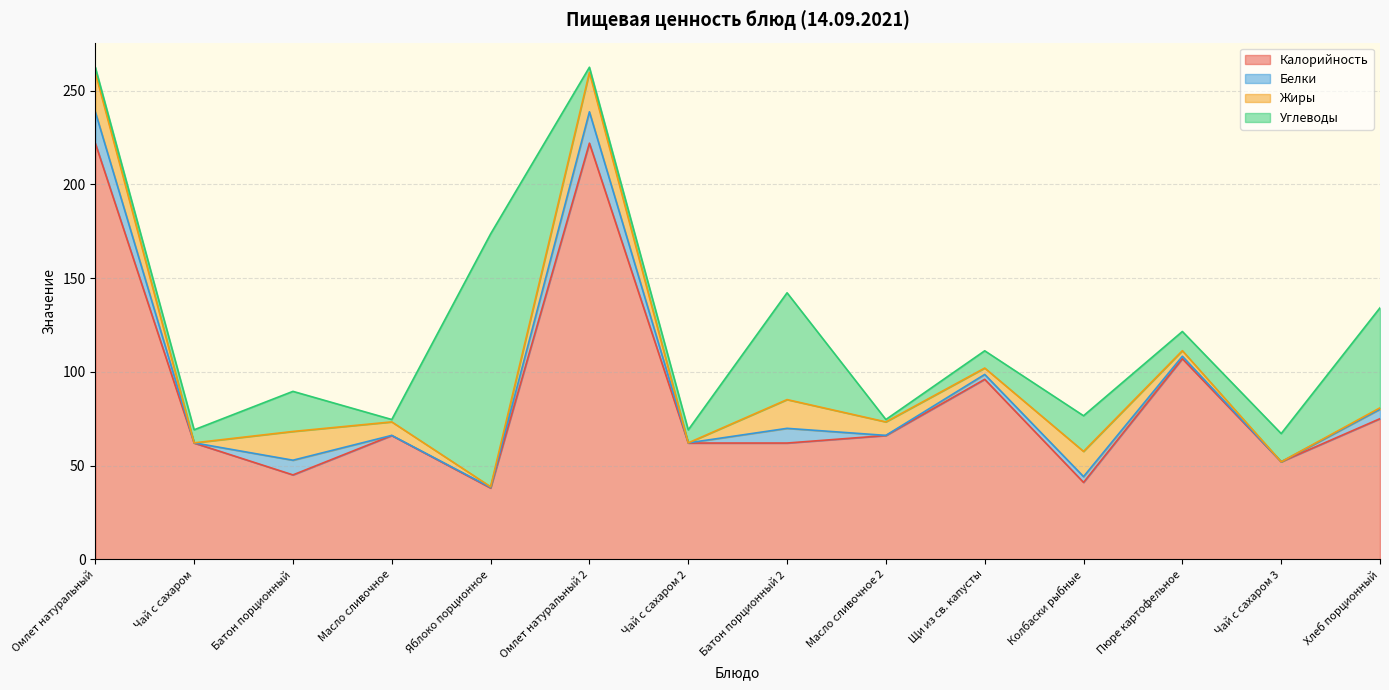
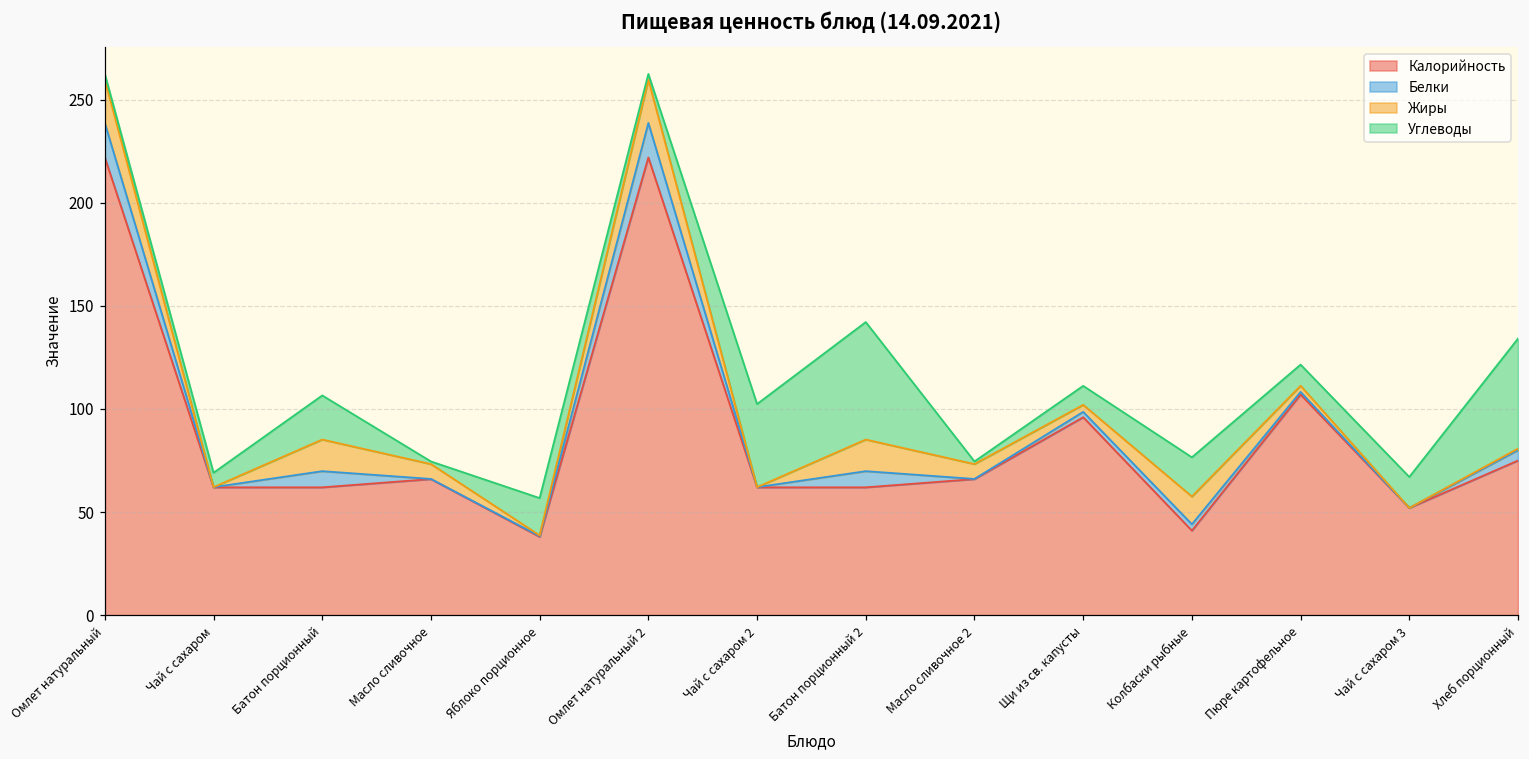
  {
    "Калорийность": {
      "Омлет натуральный": 222,
-     "Батон порционный": 45,
+     "Батон порционный": 62,
      "Омлет натуральный 2": 222,
      "Батон порционный 2": 62,
      "Щи из св. капусты": 96,
      "Колбаски рыбные": 41,
      "Хлеб порционный": 75
    },
    "Белки": {
      "Омлет натуральный": 17,
      "Батон порционный": 8,
      "Омлет натуральный 2": 17,
      "Батон порционный 2": 8,
      "Щи из св. капусты": 3,
      "Колбаски рыбные": 3
    },
    "Жиры": {
      "Омлет натуральный": 21,
      "Батон порционный": 15,
      "Омлет натуральный 2": 21,
      "Батон порционный 2": 15,
      "Щи из св. капусты": 3,
      "Колбаски рыбные": 13,
      "Пюре картофельное": 3
    },
    "Углеводы": {
      "Омлет натуральный": 3,
      "Чай с сахаром": 7,
      "Батон порционный": 21,
-     "Яблоко порционное": 135,
+     "Яблоко порционное": 18,
      "Омлет натуральный 2": 3,
-     "Чай с сахаром 2": 7,
+     "Чай с сахаром 2": 40,
      "Батон порционный 2": 57,
      "Щи из св. капусты": 9,
      "Колбаски рыбные": 19,
      "Пюре картофельное": 10,
      "Чай с сахаром 3": 15,
      "Хлеб порционный": 53
    }
  }
